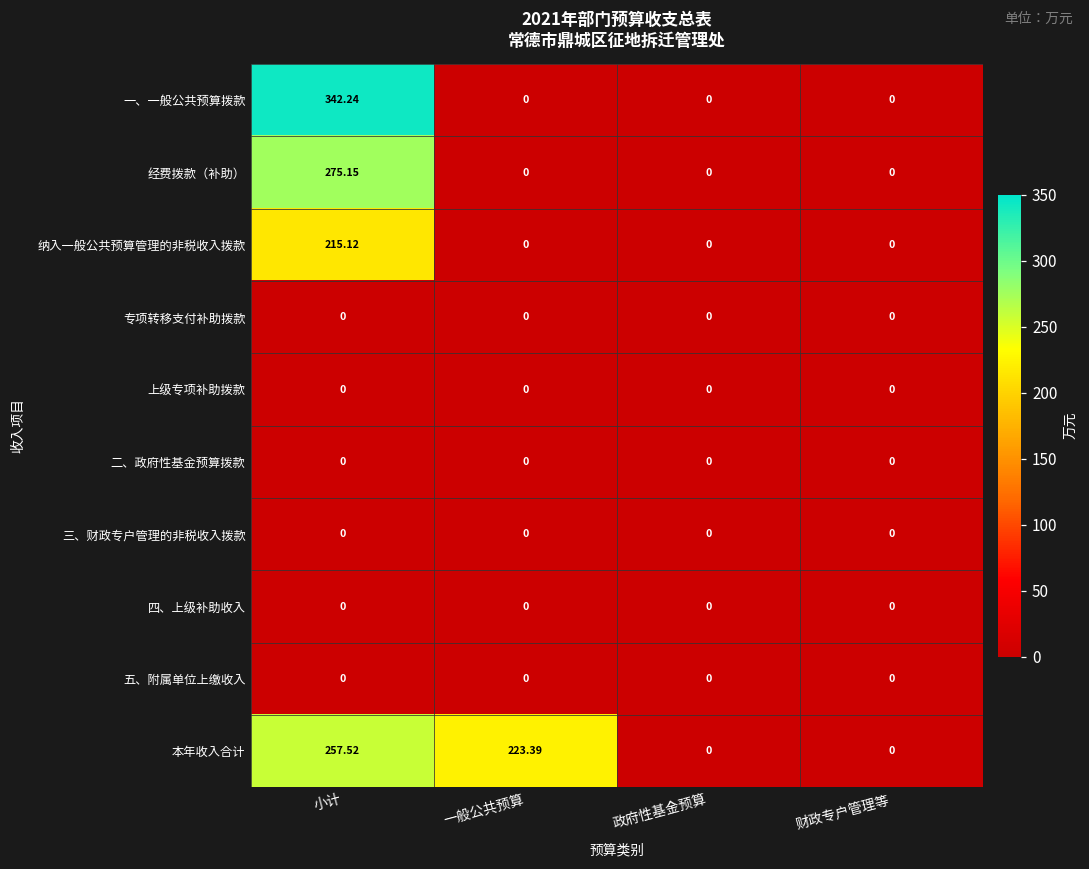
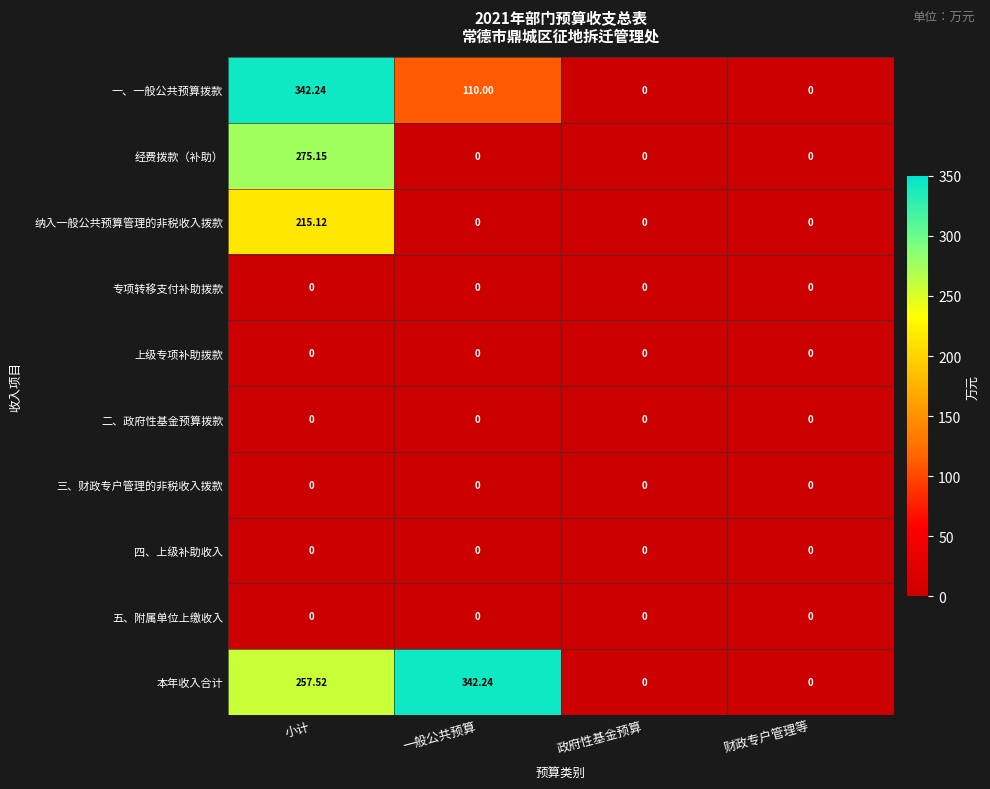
  {
    "一、一般公共预算拨款": {
      "小计": 342.24,
-     "一般公共预算": 0,
+     "一般公共预算": 110.00,
      "政府性基金预算": 0,
      "财政专户管理等": 0
    },
    "经费拨款（补助）": {
      "小计": 275.15,
      "一般公共预算": 0,
      "政府性基金预算": 0,
      "财政专户管理等": 0
    },
    "纳入一般公共预算管理的非税收入拨款": {
      "小计": 215.12,
      "一般公共预算": 0,
      "政府性基金预算": 0,
      "财政专户管理等": 0
    },
    "专项转移支付补助拨款": {
      "小计": 0,
      "一般公共预算": 0,
      "政府性基金预算": 0,
      "财政专户管理等": 0
    },
    "上级专项补助拨款": {
      "小计": 0,
      "一般公共预算": 0,
      "政府性基金预算": 0,
      "财政专户管理等": 0
    },
    "二、政府性基金预算拨款": {
      "小计": 0,
      "一般公共预算": 0,
      "政府性基金预算": 0,
      "财政专户管理等": 0
    },
    "三、财政专户管理的非税收入拨款": {
      "小计": 0,
      "一般公共预算": 0,
      "政府性基金预算": 0,
      "财政专户管理等": 0
    },
    "四、上级补助收入": {
      "小计": 0,
      "一般公共预算": 0,
      "政府性基金预算": 0,
      "财政专户管理等": 0
    },
    "五、附属单位上缴收入": {
      "小计": 0,
      "一般公共预算": 0,
      "政府性基金预算": 0,
      "财政专户管理等": 0
    },
    "本年收入合计": {
      "小计": 257.52,
-     "一般公共预算": 223.39,
+     "一般公共预算": 342.24,
      "政府性基金预算": 0,
      "财政专户管理等": 0
    }
  }
